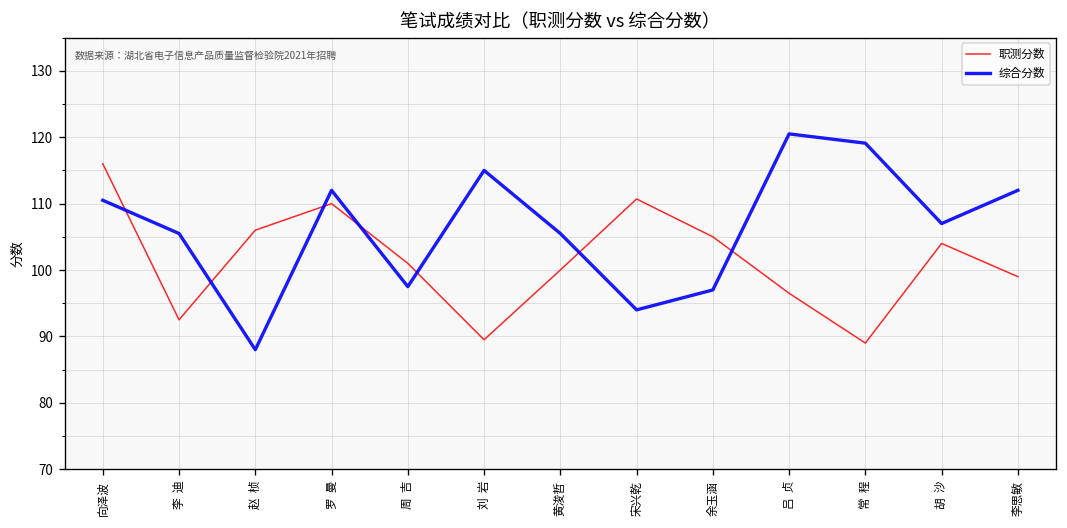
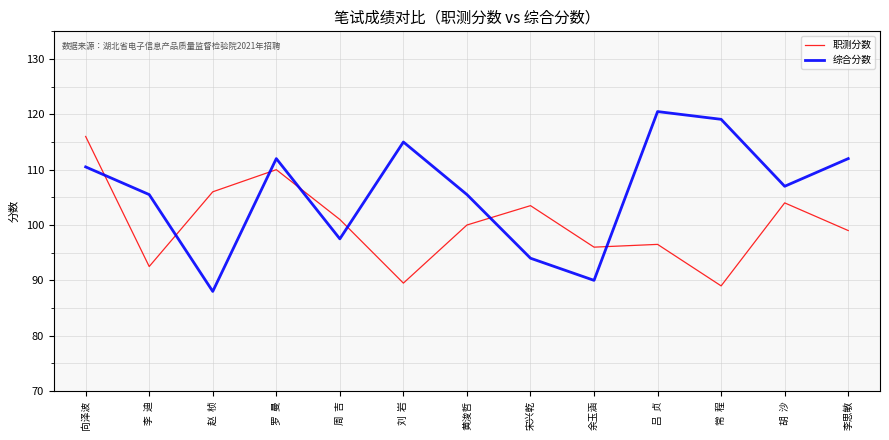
  {
    "职测分数": {
      "向泽波": 116,
      "李 迪": 93,
      "赵 桢": 106,
      "罗 曼": 110,
      "周 吉": 101,
      "刘 岩": 90,
      "黄浚哲": 100,
-     "宋兴乾": 111,
-     "余玉涵": 105,
+     "宋兴乾": 104,
+     "余玉涵": 96,
      "吕 贞": 97,
      "常 程": 89,
      "胡 沙": 104,
      "李思敏": 99
    },
    "综合分数": {
      "向泽波": 111,
      "李 迪": 106,
      "赵 桢": 88,
      "罗 曼": 112,
      "周 吉": 98,
      "刘 岩": 115,
      "黄浚哲": 106,
      "宋兴乾": 94,
-     "余玉涵": 97,
+     "余玉涵": 90,
      "吕 贞": 121,
      "常 程": 119,
      "胡 沙": 107,
      "李思敏": 112
    }
  }
